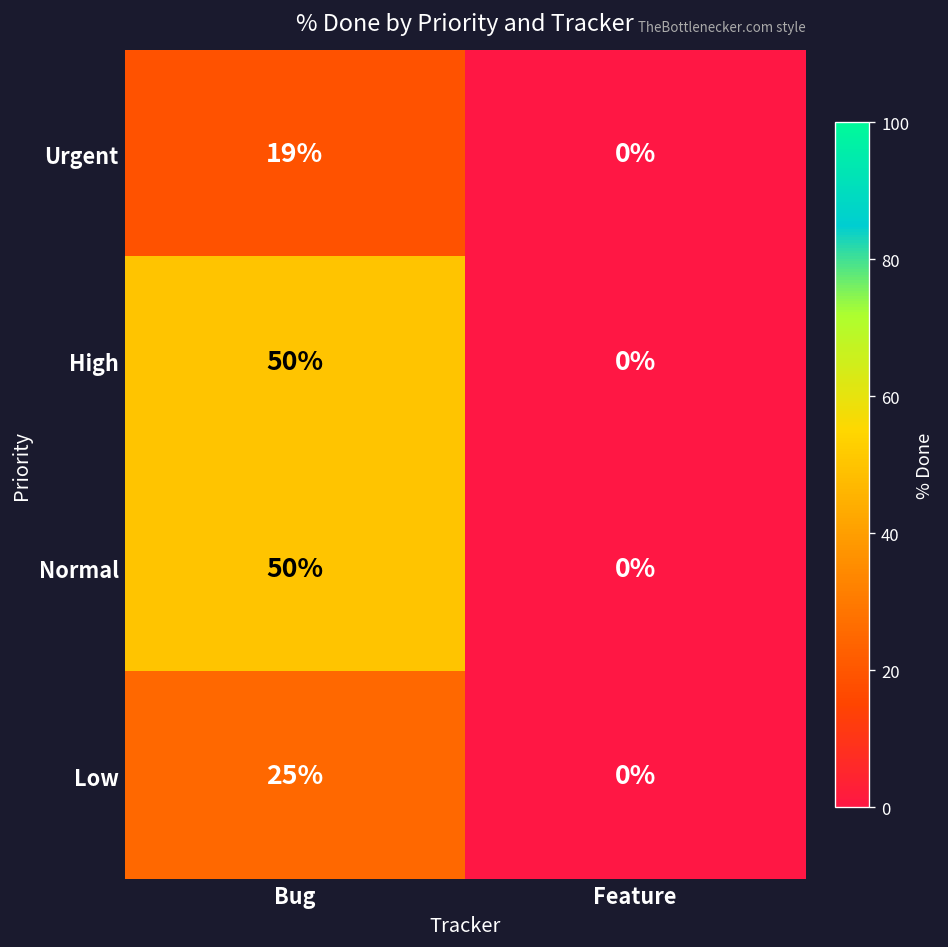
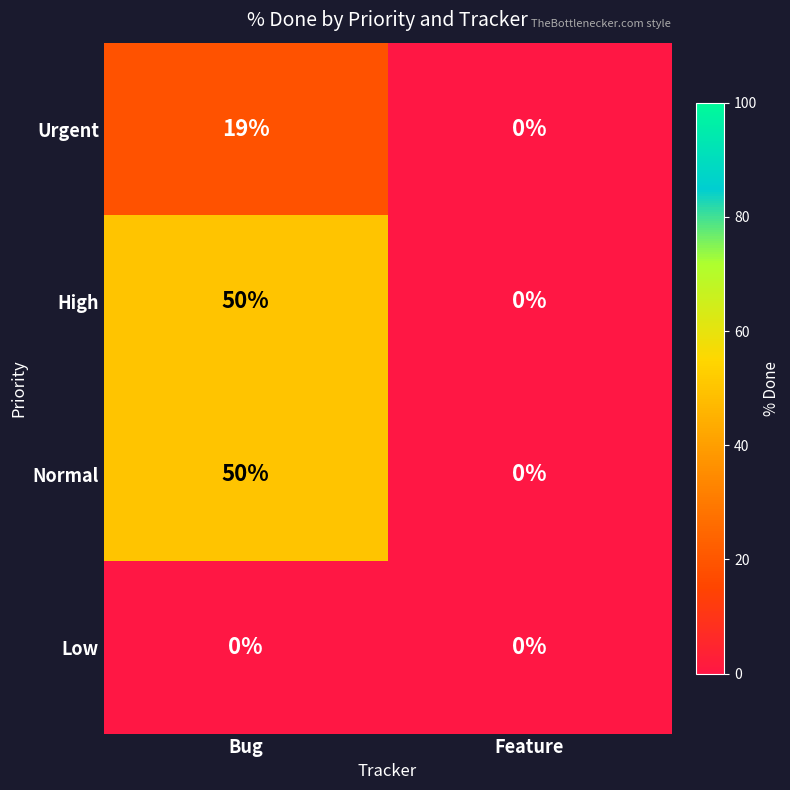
  {
    "Urgent": {
      "Bug": "19%",
      "Feature": "0%"
    },
    "High": {
      "Bug": "50%",
      "Feature": "0%"
    },
    "Normal": {
      "Bug": "50%",
      "Feature": "0%"
    },
    "Low": {
-     "Bug": "25%",
+     "Bug": "0%",
      "Feature": "0%"
    }
  }
